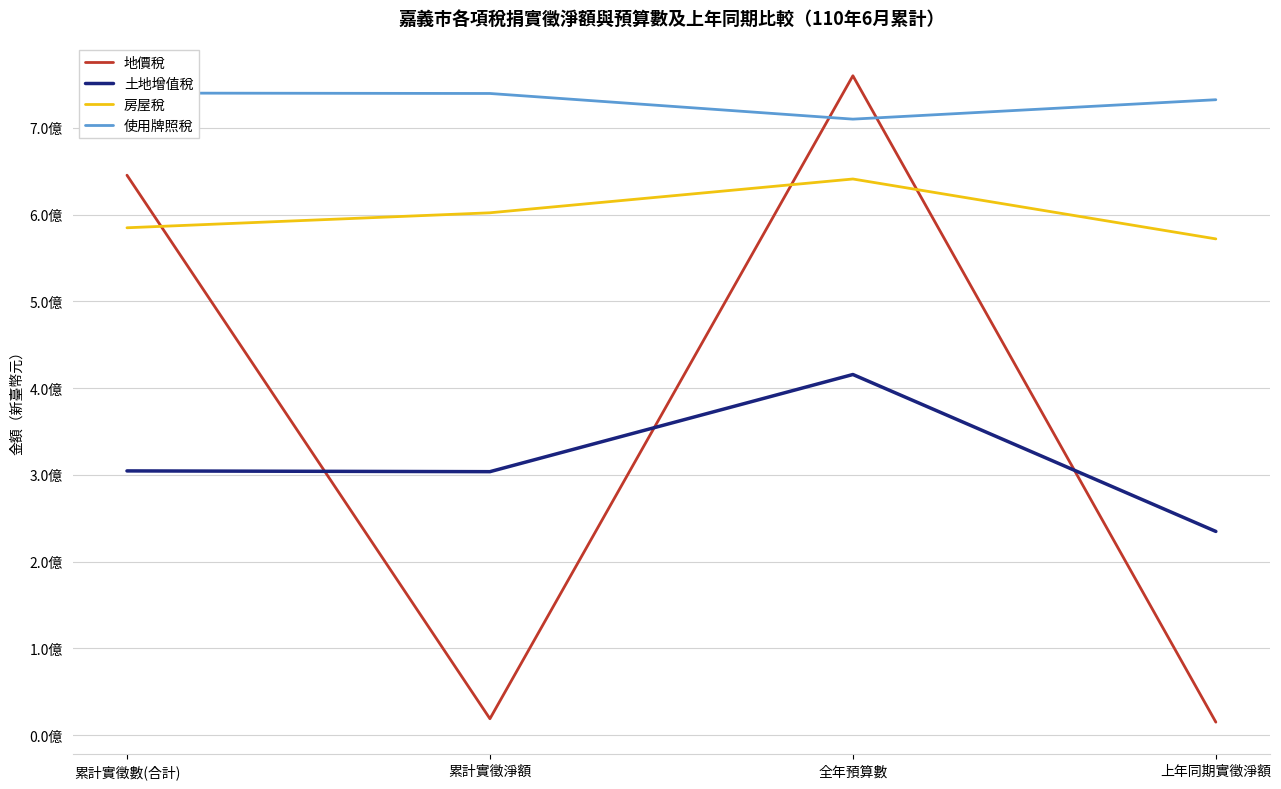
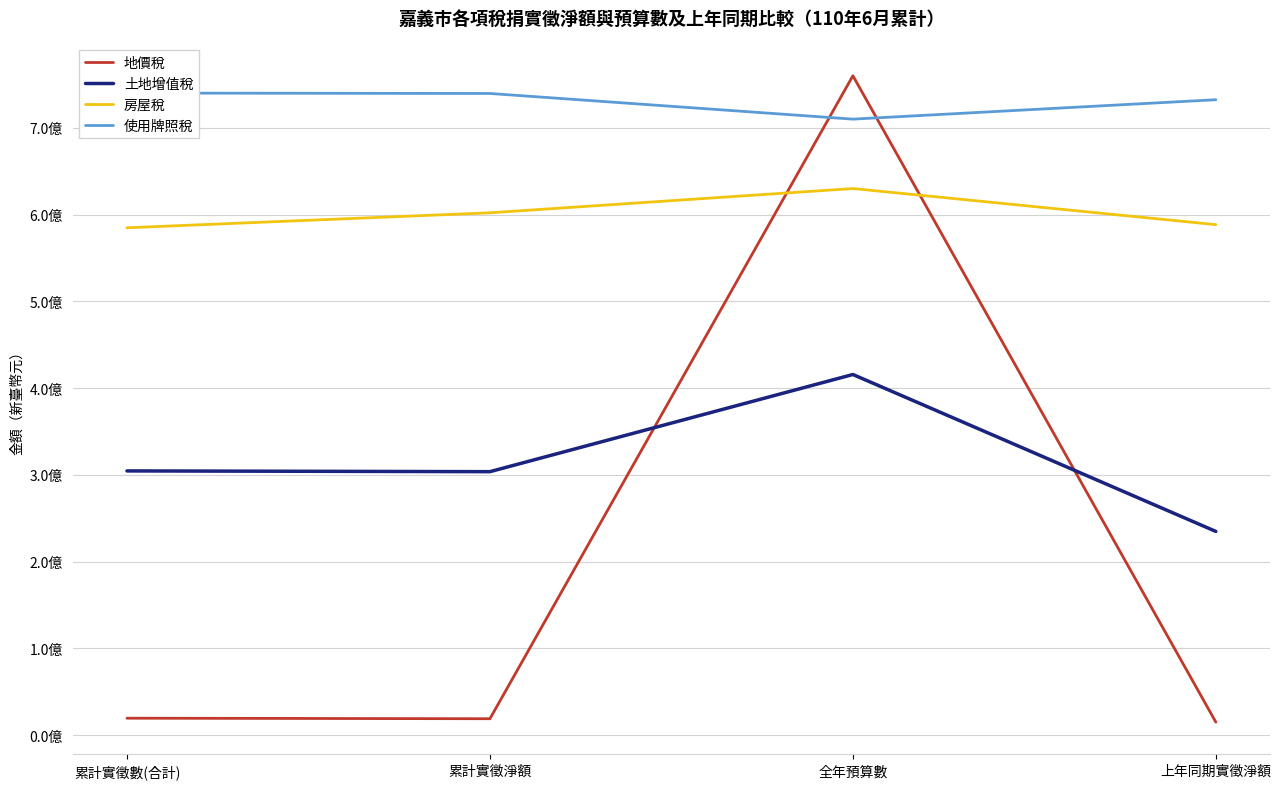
  {
    "地價稅": {
-     "累計實徵數(合計)": "6.5億",
+     "累計實徵數(合計)": "0.2億",
      "累計實徵淨額": "0.2億",
      "全年預算數": "7.6億",
      "上年同期實徵淨額": "0.1億"
    },
    "土地增值稅": {
      "累計實徵數(合計)": "3.0億",
      "累計實徵淨額": "3.0億",
      "全年預算數": "4.2億",
      "上年同期實徵淨額": "2.3億"
    },
    "房屋稅": {
      "累計實徵數(合計)": "5.8億",
      "累計實徵淨額": "6.0億",
-     "全年預算數": "6.4億",
-     "上年同期實徵淨額": "5.7億"
+     "全年預算數": "6.3億",
+     "上年同期實徵淨額": "5.9億"
    },
    "使用牌照稅": {
      "累計實徵淨額": "7.4億",
      "全年預算數": "7.1億",
      "上年同期實徵淨額": "7.3億"
    }
  }
